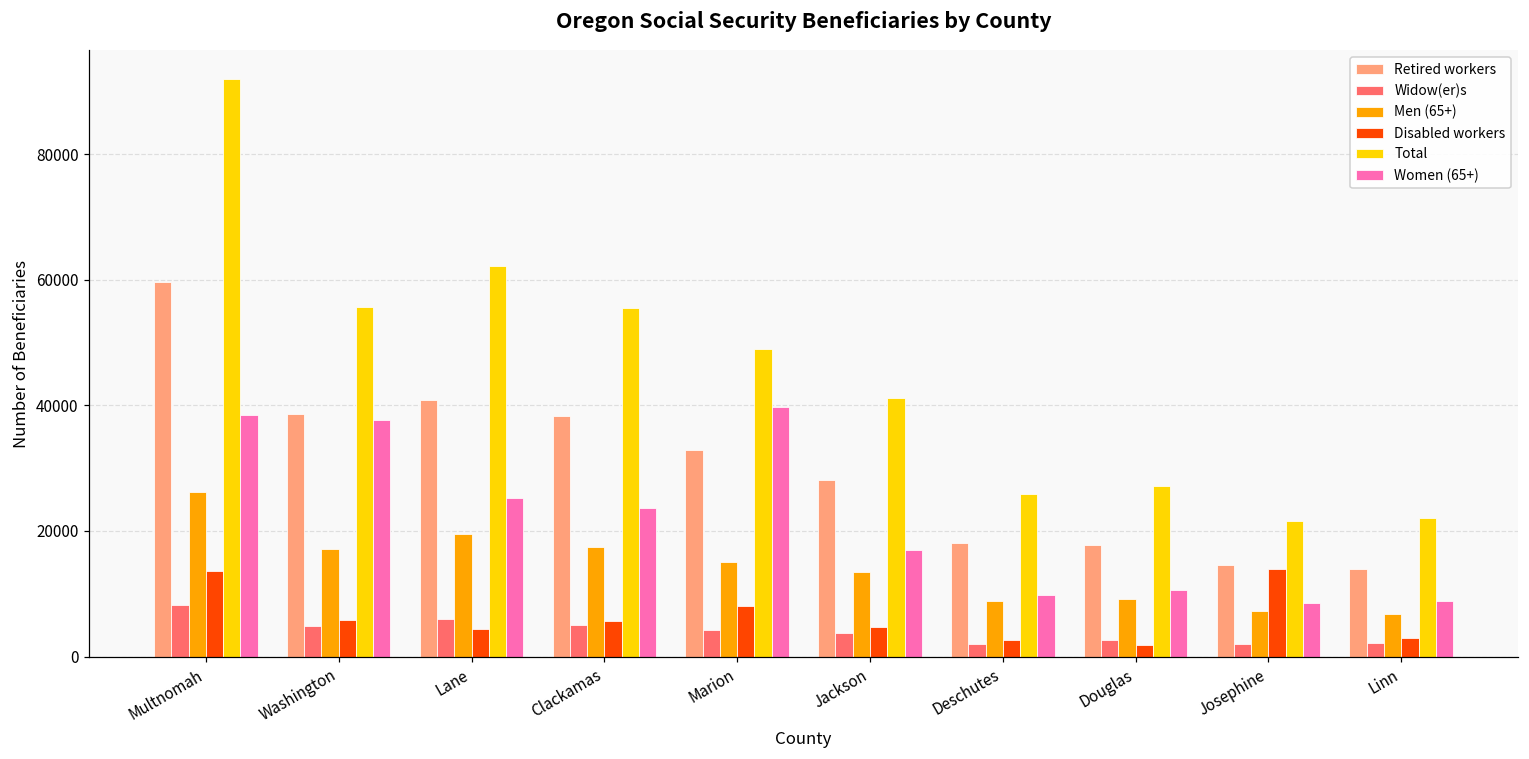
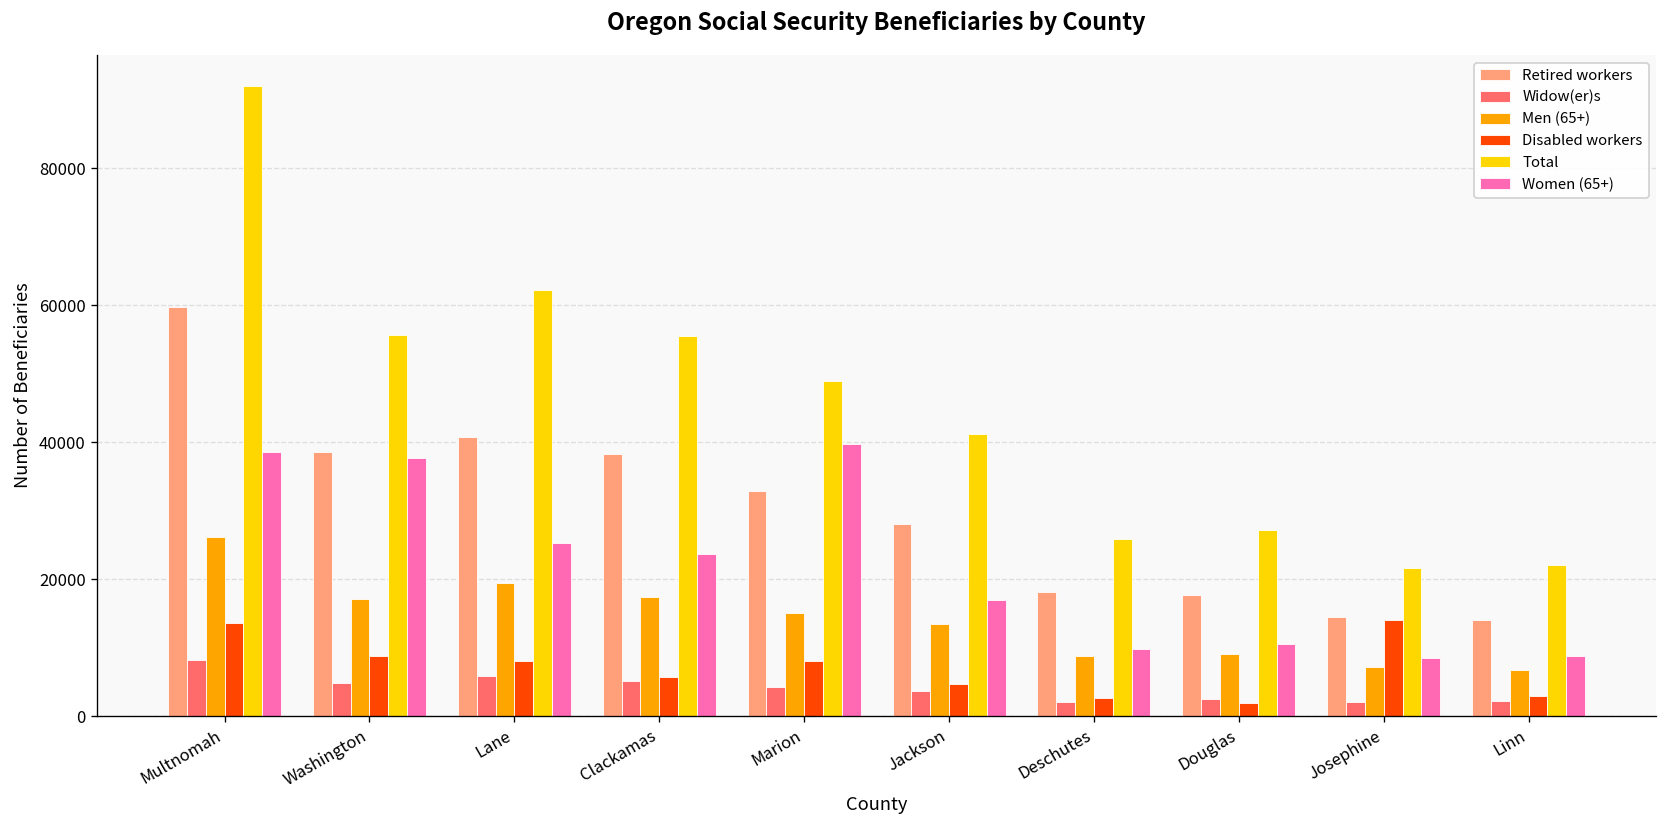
  {
    "Disabled workers": {
      "Multnomah": 14000,
-     "Washington": 6000,
-     "Lane": 4000,
+     "Washington": 9000,
+     "Lane": 8000,
      "Clackamas": 6000,
      "Marion": 8000,
      "Jackson": 5000,
      "Deschutes": 3000,
      "Douglas": 2000,
      "Josephine": 14000,
      "Linn": 3000
    },
    "Women (65+)": {
      "Multnomah": 39000,
      "Washington": 38000,
      "Lane": 25000,
      "Clackamas": 24000,
      "Marion": 40000,
      "Jackson": 17000,
      "Deschutes": 10000,
      "Douglas": 11000,
      "Josephine": 9000,
      "Linn": 9000
    }
  }
